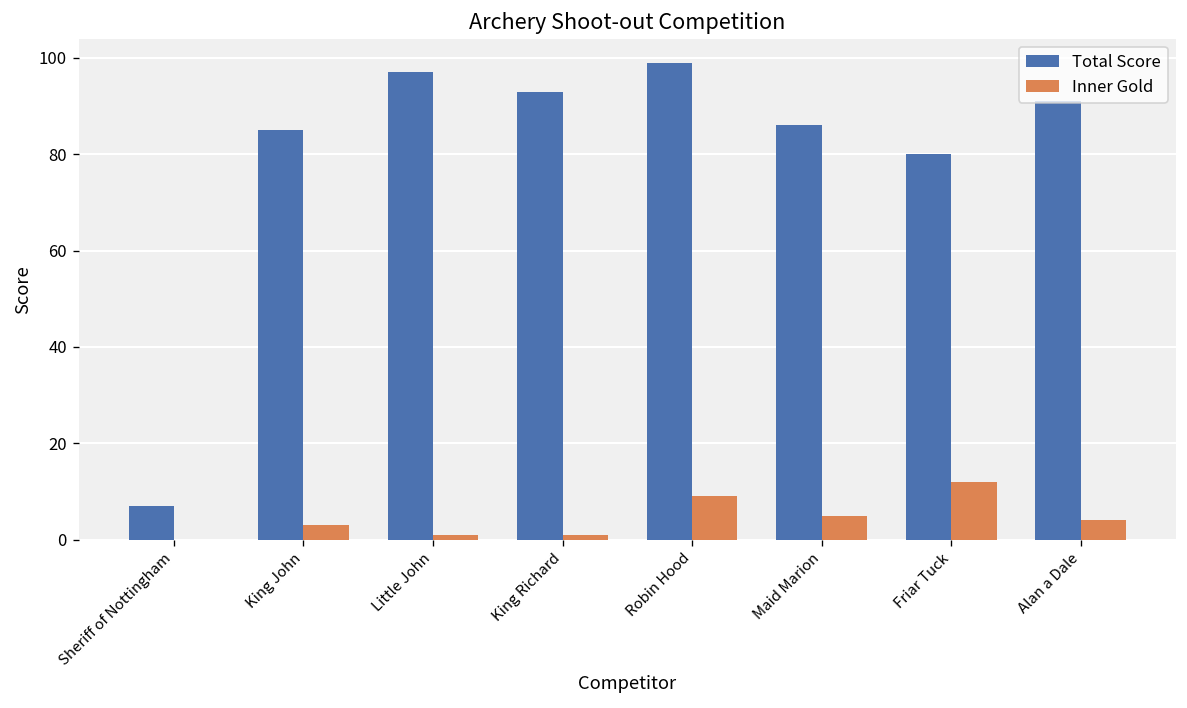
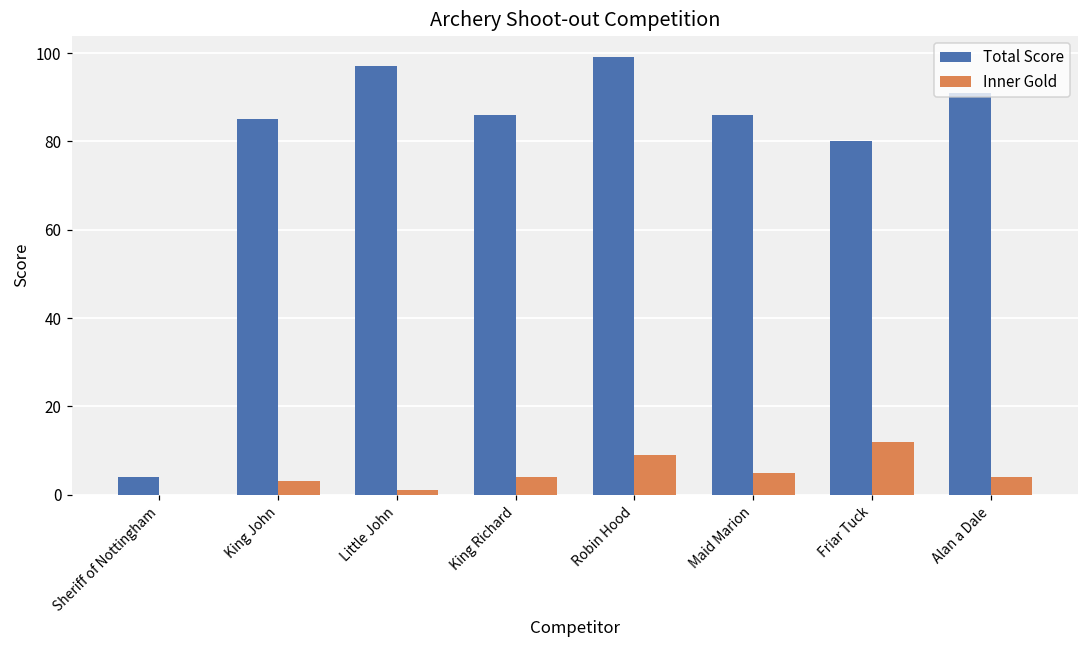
  {
    "Total Score": {
-     "Sheriff of Nottingham": 7,
+     "Sheriff of Nottingham": 4,
      "King John": 85,
      "Little John": 97,
-     "King Richard": 93,
+     "King Richard": 86,
      "Robin Hood": 99,
      "Maid Marion": 86,
      "Friar Tuck": 80
    },
    "Inner Gold": {
      "Sheriff of Nottingham": 0,
      "King John": 3,
      "Little John": 1,
-     "King Richard": 1,
+     "King Richard": 4,
      "Robin Hood": 9,
      "Maid Marion": 5,
      "Friar Tuck": 12,
      "Alan a Dale": 4
    }
  }
